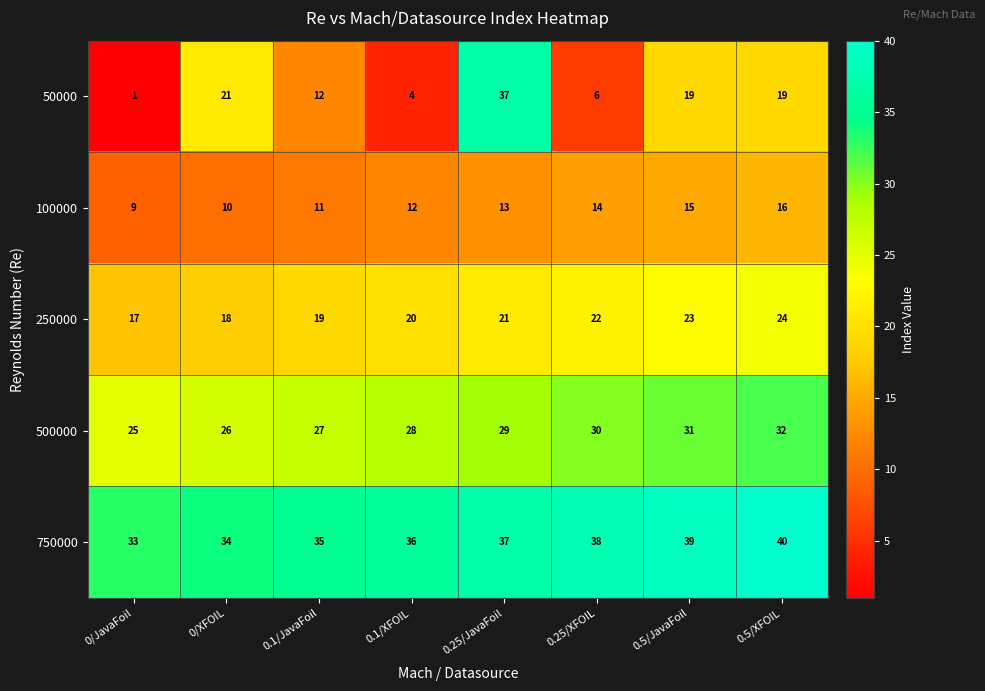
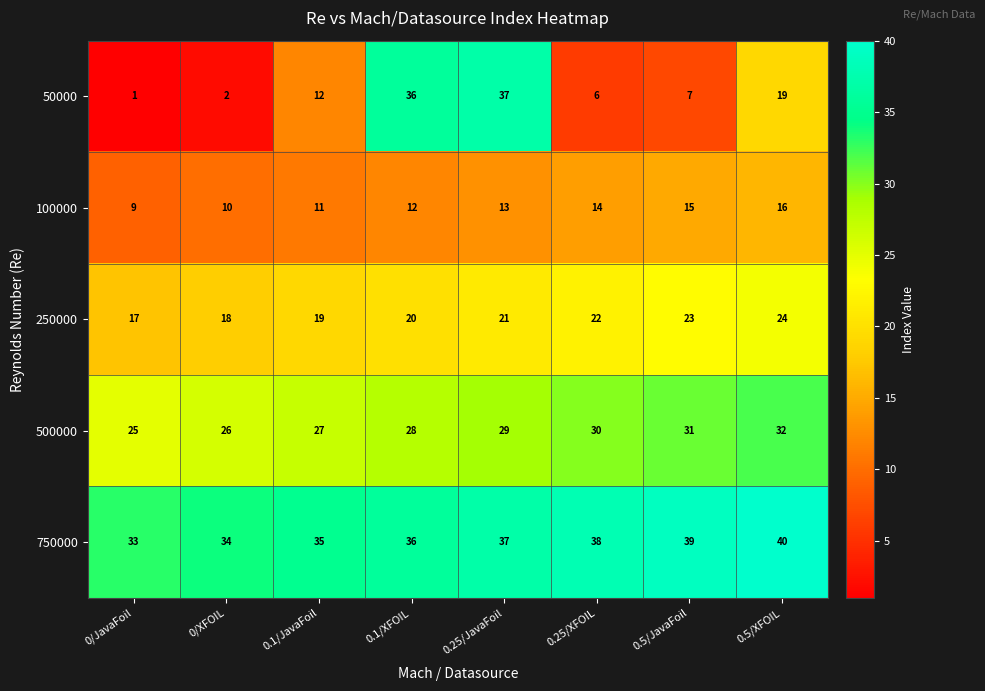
  {
    "50000": {
      "0/JavaFoil": 1,
-     "0/XFOIL": 21,
+     "0/XFOIL": 2,
      "0.1/JavaFoil": 12,
-     "0.1/XFOIL": 4,
+     "0.1/XFOIL": 36,
      "0.25/JavaFoil": 37,
      "0.25/XFOIL": 6,
-     "0.5/JavaFoil": 19,
+     "0.5/JavaFoil": 7,
      "0.5/XFOIL": 19
    },
    "100000": {
      "0/JavaFoil": 9,
      "0/XFOIL": 10,
      "0.1/JavaFoil": 11,
      "0.1/XFOIL": 12,
      "0.25/JavaFoil": 13,
      "0.25/XFOIL": 14,
      "0.5/JavaFoil": 15,
      "0.5/XFOIL": 16
    },
    "250000": {
      "0/JavaFoil": 17,
      "0/XFOIL": 18,
      "0.1/JavaFoil": 19,
      "0.1/XFOIL": 20,
      "0.25/JavaFoil": 21,
      "0.25/XFOIL": 22,
      "0.5/JavaFoil": 23,
      "0.5/XFOIL": 24
    },
    "500000": {
      "0/JavaFoil": 25,
      "0/XFOIL": 26,
      "0.1/JavaFoil": 27,
      "0.1/XFOIL": 28,
      "0.25/JavaFoil": 29,
      "0.25/XFOIL": 30,
      "0.5/JavaFoil": 31,
      "0.5/XFOIL": 32
    },
    "750000": {
      "0/JavaFoil": 33,
      "0/XFOIL": 34,
      "0.1/JavaFoil": 35,
      "0.1/XFOIL": 36,
      "0.25/JavaFoil": 37,
      "0.25/XFOIL": 38,
      "0.5/JavaFoil": 39,
      "0.5/XFOIL": 40
    }
  }
